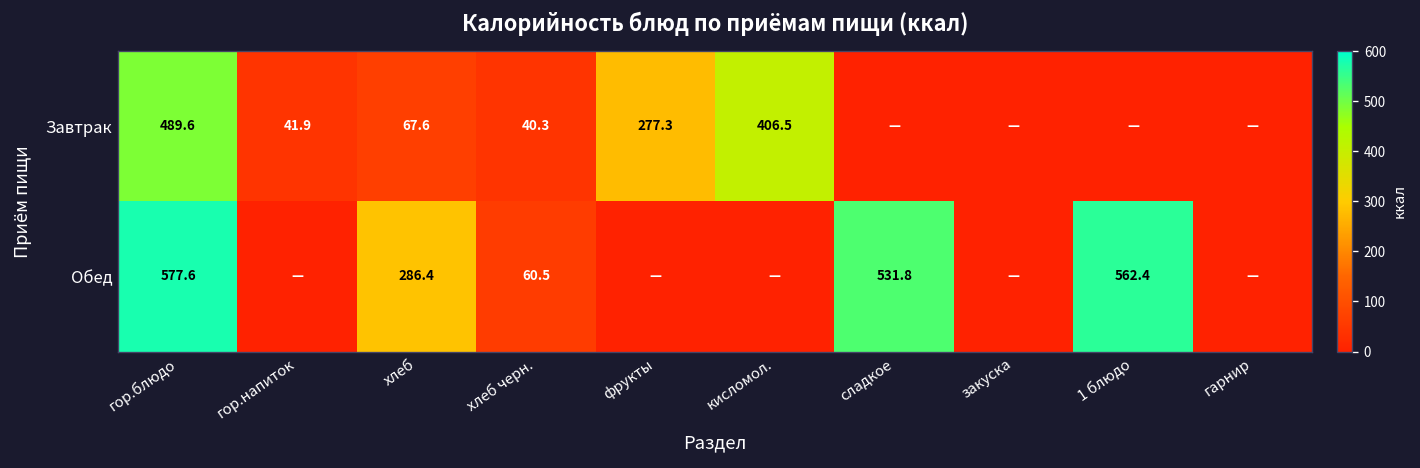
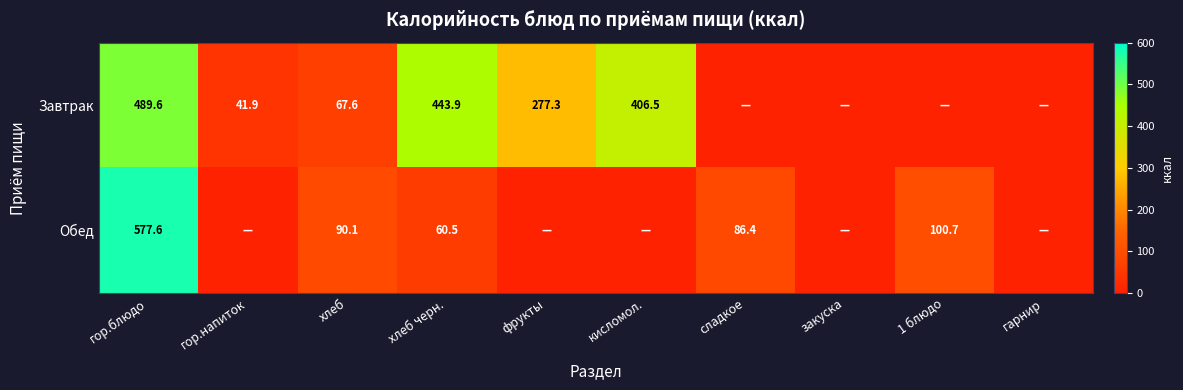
  {
    "Завтрак": {
      "гор.блюдо": 489.6,
      "гор.напиток": 41.9,
      "хлеб": 67.6,
-     "хлеб черн.": 40.3,
+     "хлеб черн.": 443.9,
      "фрукты": 277.3,
      "кисломол.": 406.5
    },
    "Обед": {
      "гор.блюдо": 577.6,
-     "хлеб": 286.4,
+     "хлеб": 90.1,
      "хлеб черн.": 60.5,
-     "сладкое": 531.8,
-     "1 блюдо": 562.4
+     "сладкое": 86.4,
+     "1 блюдо": 100.7
    }
  }
